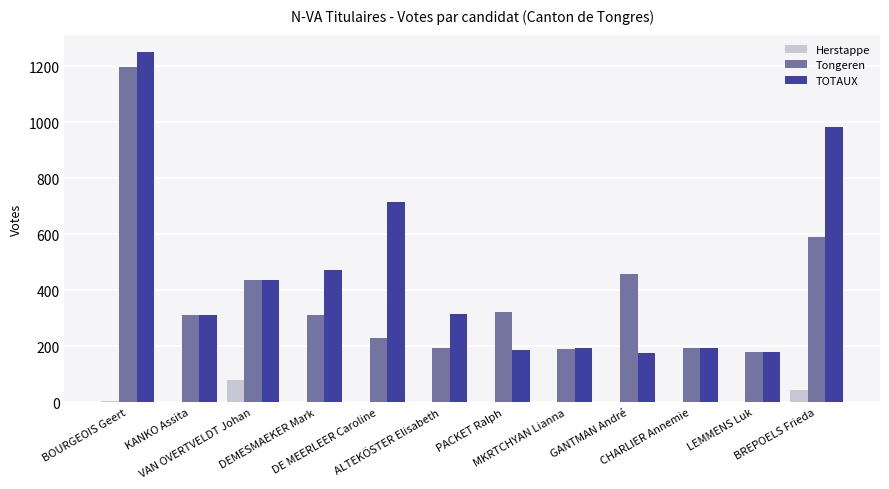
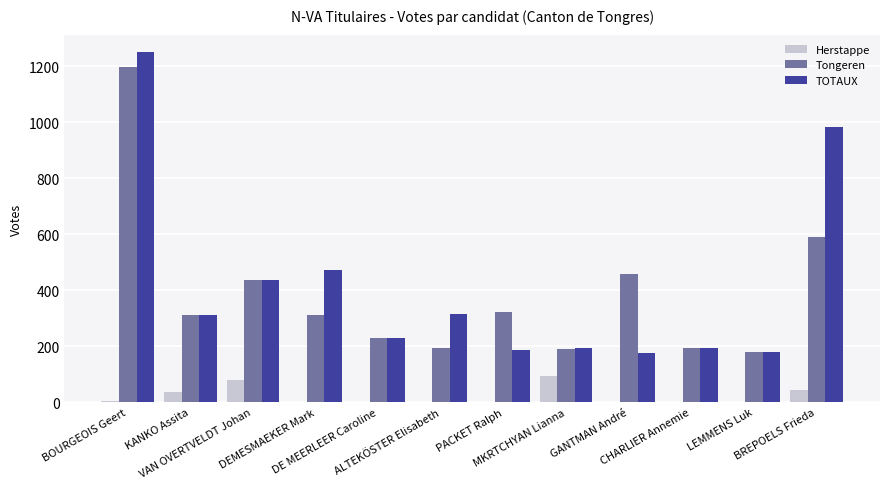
  {
    "Herstappe": {
-     "KANKO Assita": 0,
+     "KANKO Assita": 40,
      "VAN OVERTVELDT Johan": 80,
-     "MKRTCHYAN Lianna": 0,
+     "MKRTCHYAN Lianna": 90,
      "BREPOELS Frieda": 40
    },
    "Tongeren": {
      "BOURGEOIS Geert": 1200,
      "KANKO Assita": 310,
      "VAN OVERTVELDT Johan": 440,
      "DEMESMAEKER Mark": 310,
      "DE MEERLEER Caroline": 230,
      "ALTEKÖSTER Elisabeth": 190,
      "PACKET Ralph": 320,
      "MKRTCHYAN Lianna": 190,
      "GANTMAN André": 460,
      "CHARLIER Annemie": 190,
      "LEMMENS Luk": 180,
      "BREPOELS Frieda": 590
    },
    "TOTAUX": {
      "BOURGEOIS Geert": 1250,
      "KANKO Assita": 310,
      "VAN OVERTVELDT Johan": 440,
      "DEMESMAEKER Mark": 470,
-     "DE MEERLEER Caroline": 720,
+     "DE MEERLEER Caroline": 230,
      "ALTEKÖSTER Elisabeth": 320,
      "PACKET Ralph": 190,
      "MKRTCHYAN Lianna": 190,
      "GANTMAN André": 180,
      "CHARLIER Annemie": 200,
      "LEMMENS Luk": 180,
      "BREPOELS Frieda": 980
    }
  }
